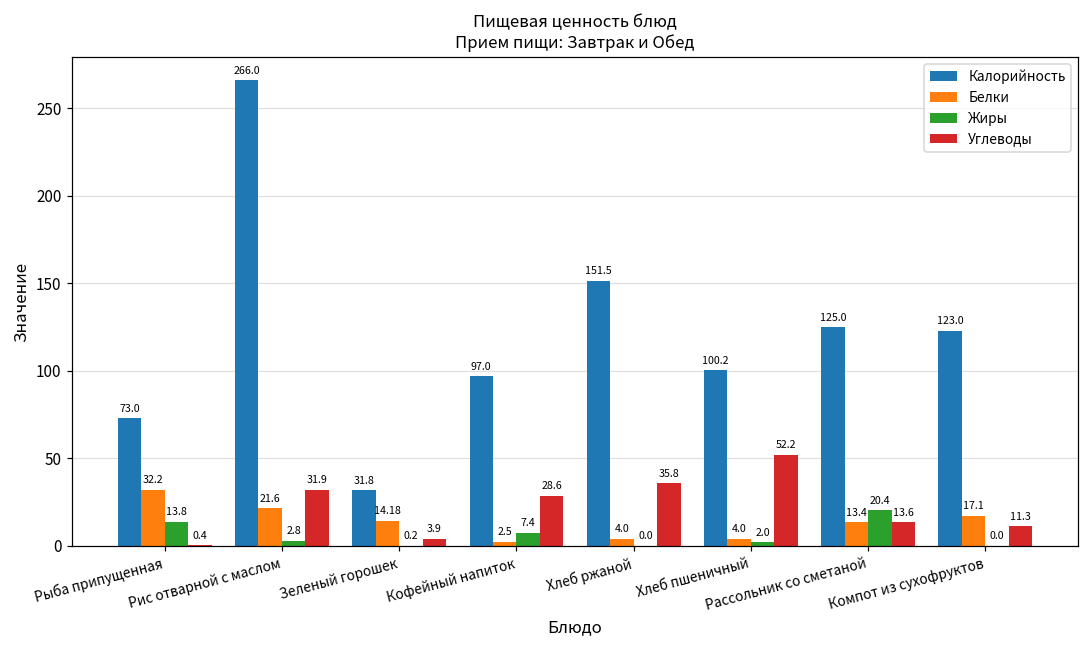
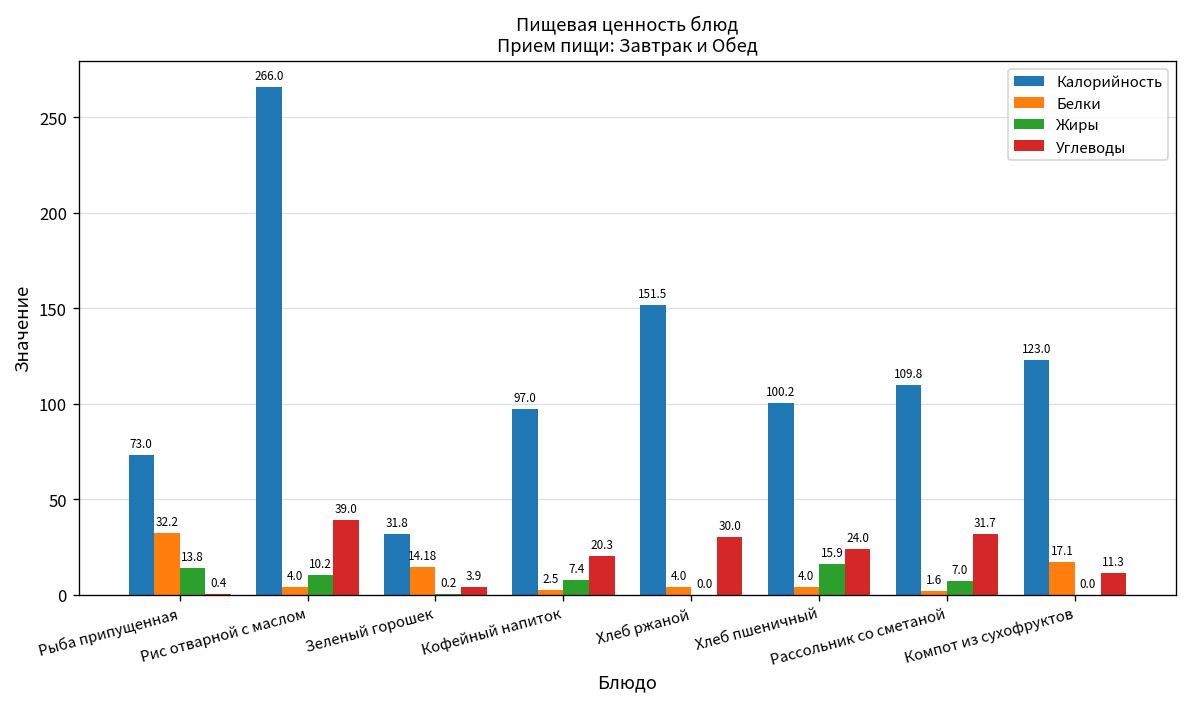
  {
    "Калорийность": {
      "Рыба припущенная": 73.0,
      "Рис отварной с маслом": 266.0,
      "Зеленый горошек": 31.8,
      "Кофейный напиток": 97.0,
      "Хлеб ржаной": 151.5,
      "Хлеб пшеничный": 100.2,
-     "Рассольник со сметаной": 125.0,
+     "Рассольник со сметаной": 109.8,
      "Компот из сухофруктов": 123.0
    },
    "Белки": {
      "Рыба припущенная": 32.2,
-     "Рис отварной с маслом": 21.6,
+     "Рис отварной с маслом": 4.0,
      "Зеленый горошек": 14.18,
      "Кофейный напиток": 2.5,
      "Хлеб ржаной": 4.0,
      "Хлеб пшеничный": 4.0,
-     "Рассольник со сметаной": 13.4,
+     "Рассольник со сметаной": 1.6,
      "Компот из сухофруктов": 17.1
    },
    "Жиры": {
      "Рыба припущенная": 13.8,
-     "Рис отварной с маслом": 2.8,
+     "Рис отварной с маслом": 10.2,
      "Зеленый горошек": 0.2,
      "Кофейный напиток": 7.4,
      "Хлеб ржаной": 0.0,
-     "Хлеб пшеничный": 2.0,
-     "Рассольник со сметаной": 20.4,
+     "Хлеб пшеничный": 15.9,
+     "Рассольник со сметаной": 7.0,
      "Компот из сухофруктов": 0.0
    },
    "Углеводы": {
      "Рыба припущенная": 0.4,
-     "Рис отварной с маслом": 31.9,
+     "Рис отварной с маслом": 39.0,
      "Зеленый горошек": 3.9,
-     "Кофейный напиток": 28.6,
-     "Хлеб ржаной": 35.8,
-     "Хлеб пшеничный": 52.2,
-     "Рассольник со сметаной": 13.6,
+     "Кофейный напиток": 20.3,
+     "Хлеб ржаной": 30.0,
+     "Хлеб пшеничный": 24.0,
+     "Рассольник со сметаной": 31.7,
      "Компот из сухофруктов": 11.3
    }
  }
